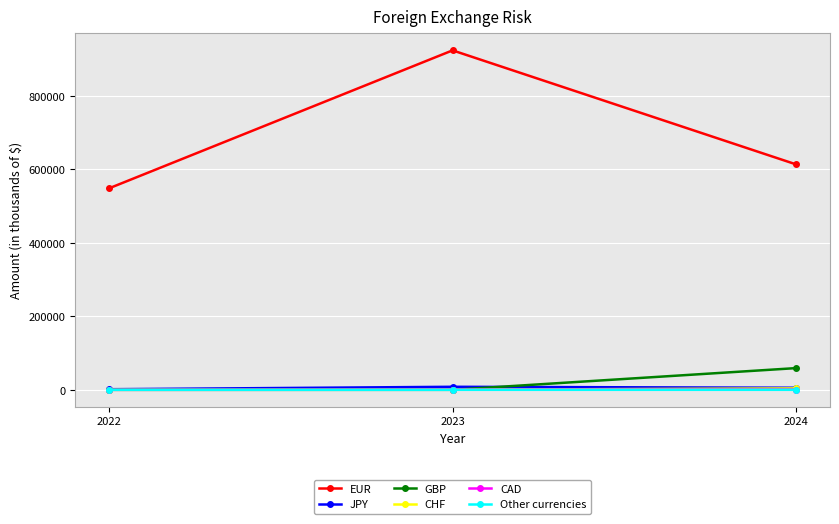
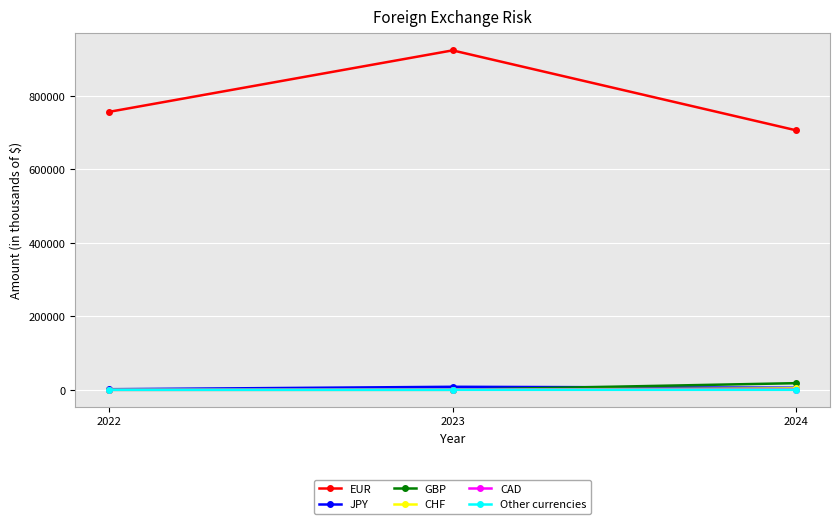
  {
    "EUR": {
-     "2022": 550000,
+     "2022": 760000,
      "2023": 920000,
-     "2024": 610000
+     "2024": 710000
    },
    "JPY": {
      "2023": 10000
    },
    "GBP": {
-     "2024": 60000
+     "2024": 20000
    }
  }
